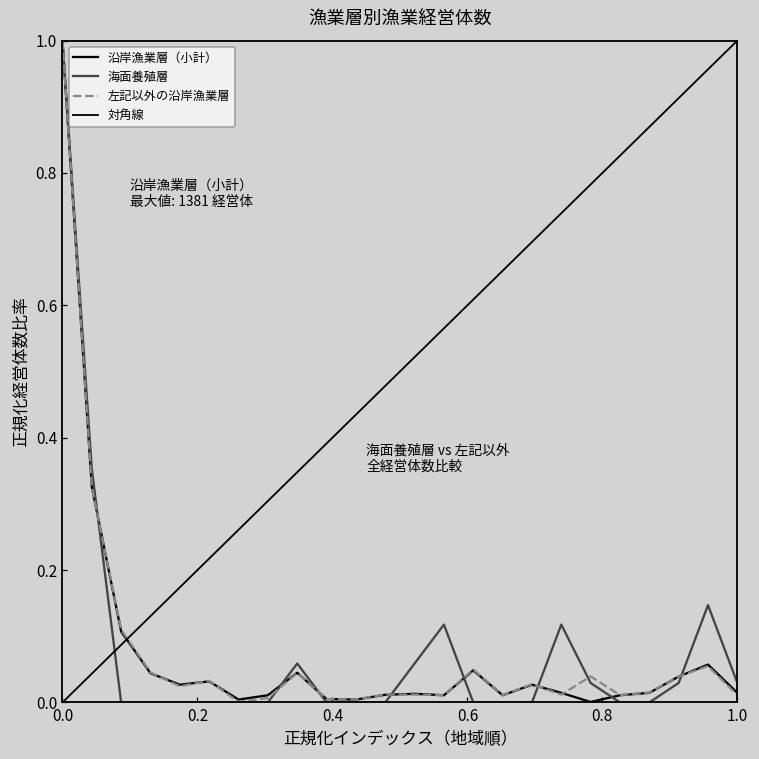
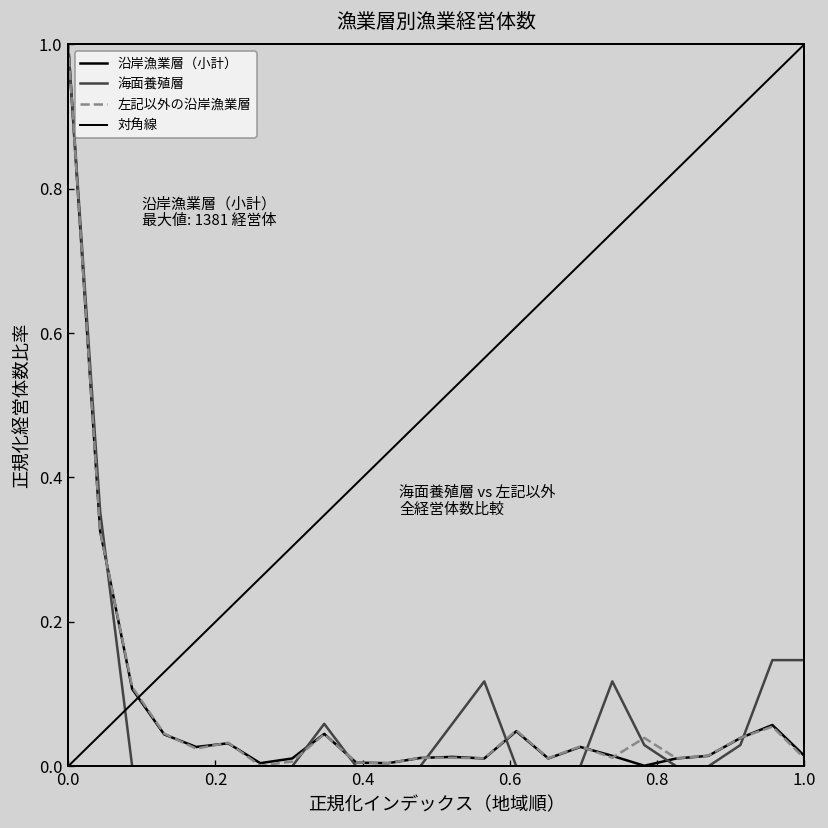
  {
    "海面養殖層": {
-     "1.0": 0.03
+     "1.0": 0.15
    }
  }
